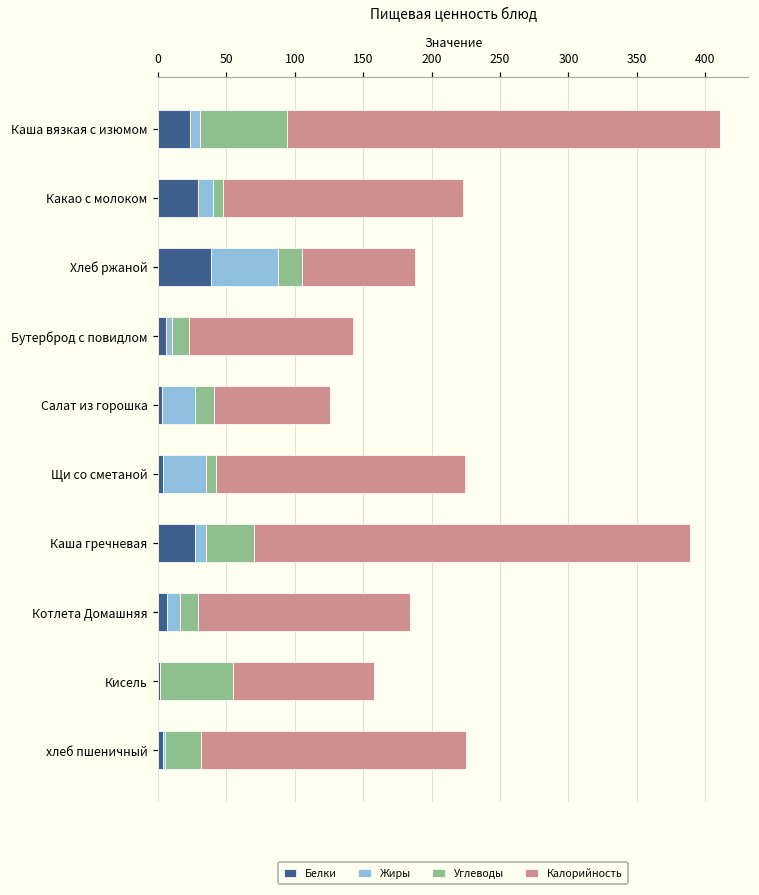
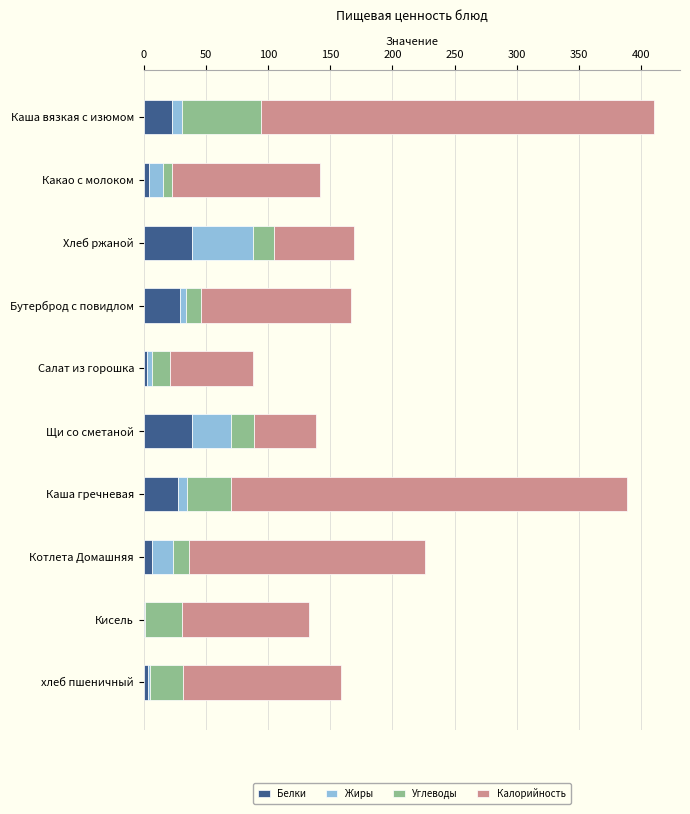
  {
    "Белки": {
      "Каша вязкая с изюмом": 23,
-     "Какао с молоком": 29,
+     "Какао с молоком": 4,
      "Хлеб ржаной": 39,
-     "Бутерброд с повидлом": 6,
+     "Бутерброд с повидлом": 30,
      "Салат из горошка": 3,
-     "Щи со сметаной": 4,
+     "Щи со сметаной": 39,
      "Каша гречневая": 27,
      "Котлета Домашняя": 6,
      "хлеб пшеничный": 4
    },
    "Жиры": {
      "Каша вязкая с изюмом": 8,
      "Какао с молоком": 11,
      "Хлеб ржаной": 49,
      "Бутерброд с повидлом": 5,
-     "Салат из горошка": 24,
+     "Салат из горошка": 4,
      "Щи со сметаной": 31,
      "Каша гречневая": 8,
-     "Котлета Домашняя": 10,
+     "Котлета Домашняя": 17,
      "Кисель": 0
    },
    "Углеводы": {
      "Каша вязкая с изюмом": 64,
      "Какао с молоком": 8,
      "Хлеб ржаной": 17,
      "Бутерброд с повидлом": 12,
      "Салат из горошка": 14,
-     "Щи со сметаной": 7,
+     "Щи со сметаной": 19,
      "Каша гречневая": 35,
      "Котлета Домашняя": 13,
-     "Кисель": 53,
+     "Кисель": 29,
      "хлеб пшеничный": 27
    },
    "Калорийность": {
      "Каша вязкая с изюмом": 316,
-     "Какао с молоком": 175,
-     "Хлеб ржаной": 83,
+     "Какао с молоком": 119,
+     "Хлеб ржаной": 64,
      "Бутерброд с повидлом": 120,
-     "Салат из горошка": 85,
-     "Щи со сметаной": 182,
+     "Салат из горошка": 67,
+     "Щи со сметаной": 49,
      "Каша гречневая": 319,
-     "Котлета Домашняя": 156,
+     "Котлета Домашняя": 190,
      "Кисель": 103,
-     "хлеб пшеничный": 194
+     "хлеб пшеничный": 127
    }
  }
